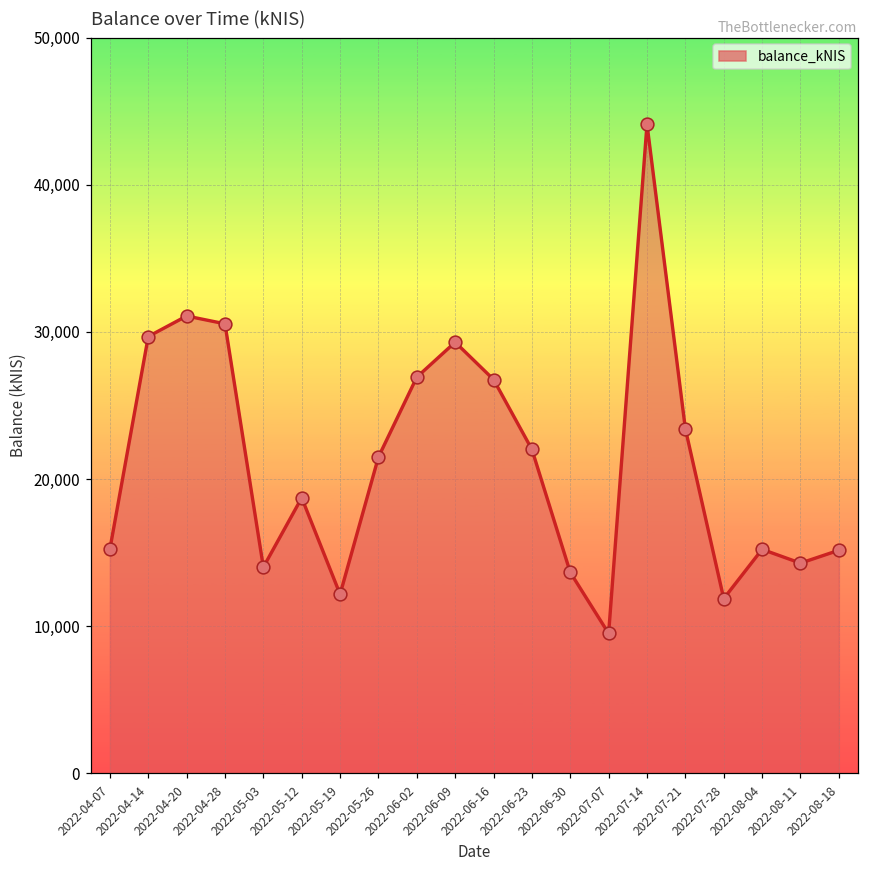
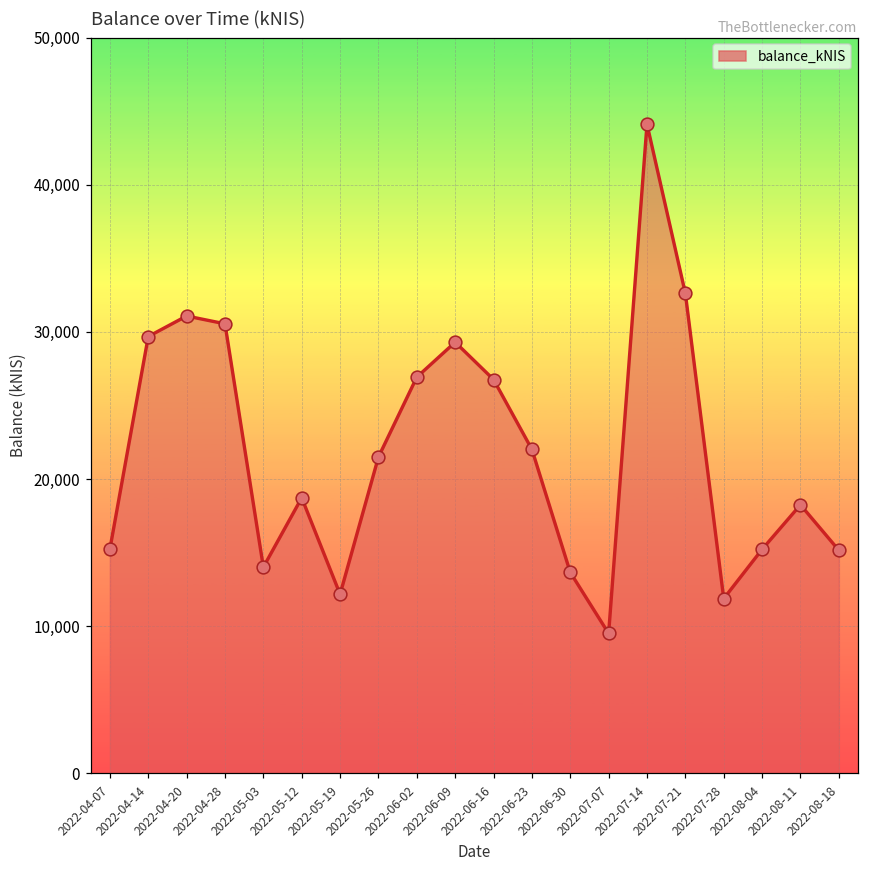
  {
    "2022-04-07": "15,200",
    "2022-04-14": "29,700",
    "2022-04-20": "31,100",
    "2022-04-28": "30,500",
    "2022-05-03": "14,000",
    "2022-05-12": "18,700",
    "2022-05-19": "12,200",
    "2022-05-26": "21,500",
    "2022-06-02": "26,900",
    "2022-06-09": "29,300",
    "2022-06-16": "26,800",
    "2022-06-23": "22,000",
    "2022-06-30": "13,700",
    "2022-07-07": "9,500",
    "2022-07-14": "44,100",
-   "2022-07-21": "23,400",
+   "2022-07-21": "32,600",
    "2022-07-28": "11,900",
    "2022-08-04": "15,200",
-   "2022-08-11": "14,300",
+   "2022-08-11": "18,200",
    "2022-08-18": "15,200"
  }
